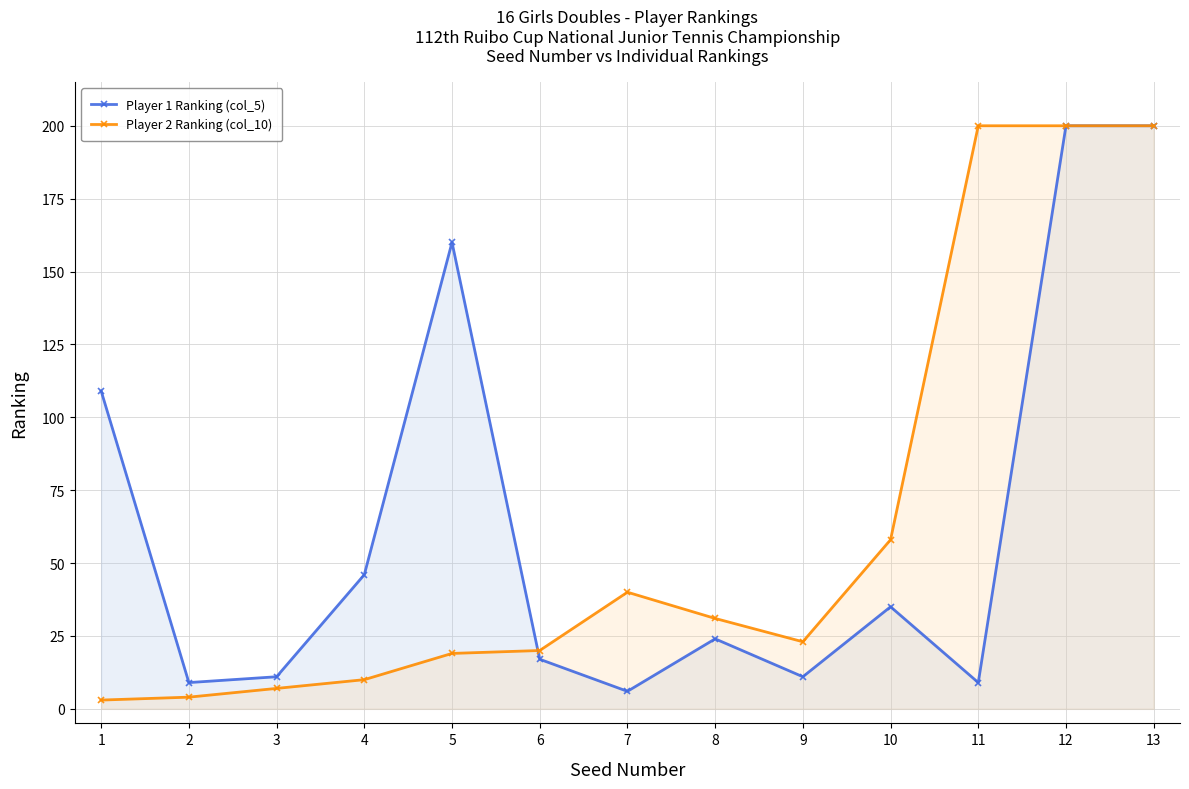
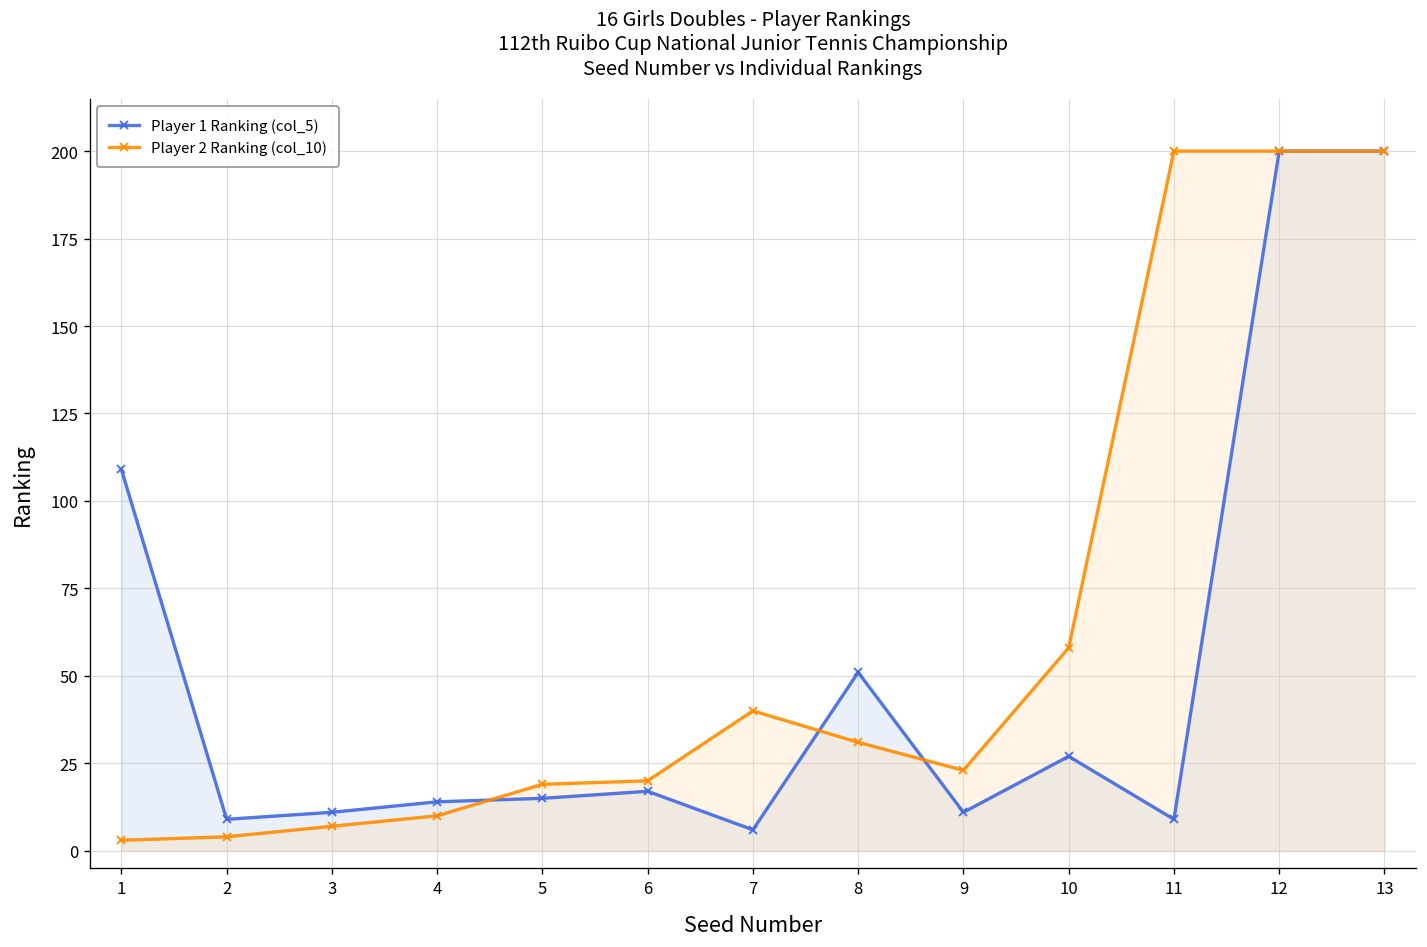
  {
    "Player 1 Ranking (col_5)": {
      "1": 109,
      "2": 9,
      "3": 11,
-     "4": 46,
-     "5": 160,
+     "4": 14,
+     "5": 15,
      "6": 17,
      "7": 6,
-     "8": 24,
+     "8": 51,
      "9": 11,
-     "10": 35,
+     "10": 27,
      "11": 9
    },
    "Player 2 Ranking (col_10)": {
      "1": 3,
      "2": 4,
      "3": 7,
      "4": 10,
      "5": 19,
      "6": 20,
      "7": 40,
      "8": 31,
      "9": 23,
      "10": 58,
      "11": 200
    }
  }
